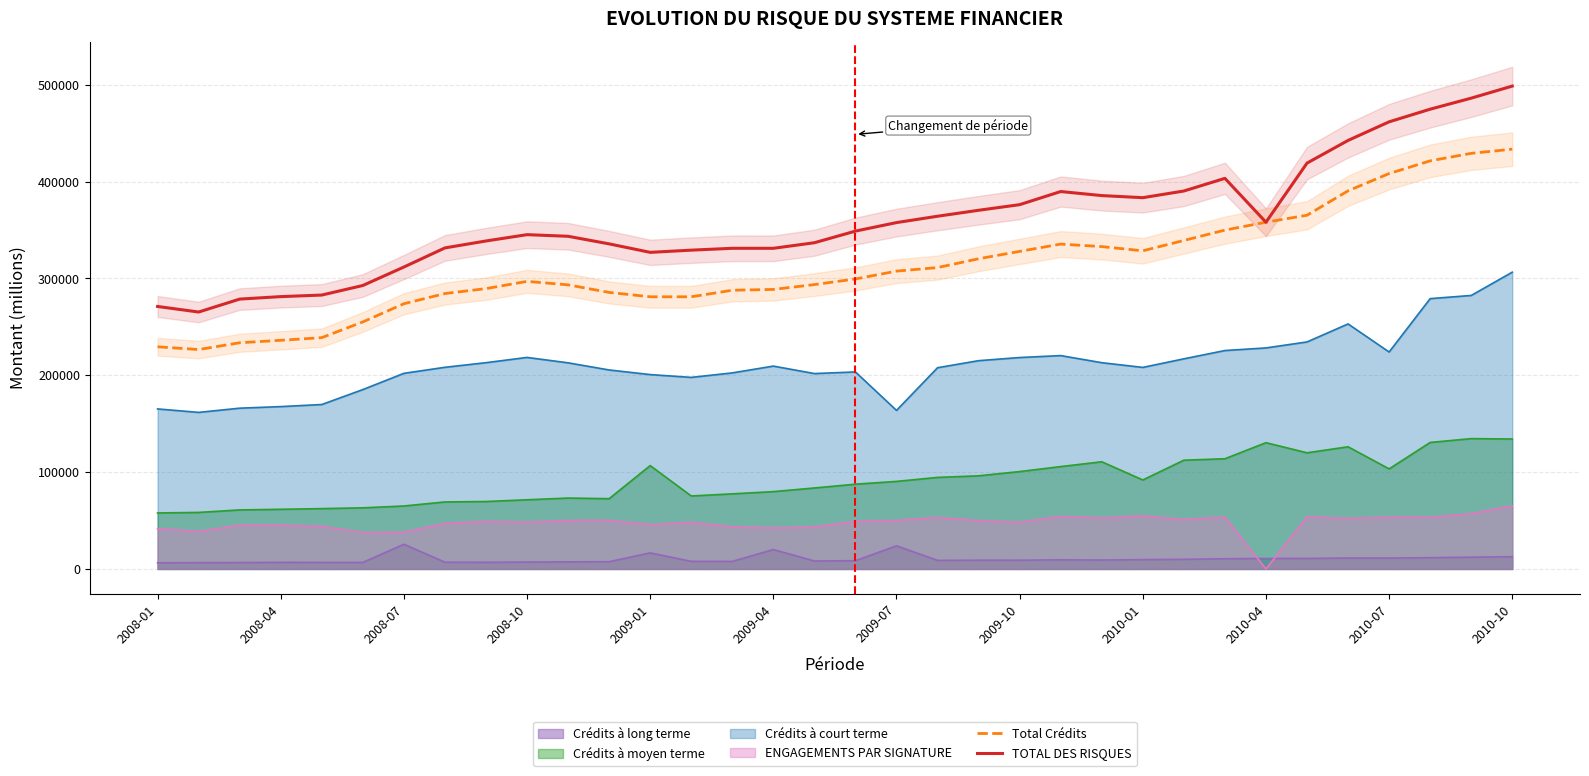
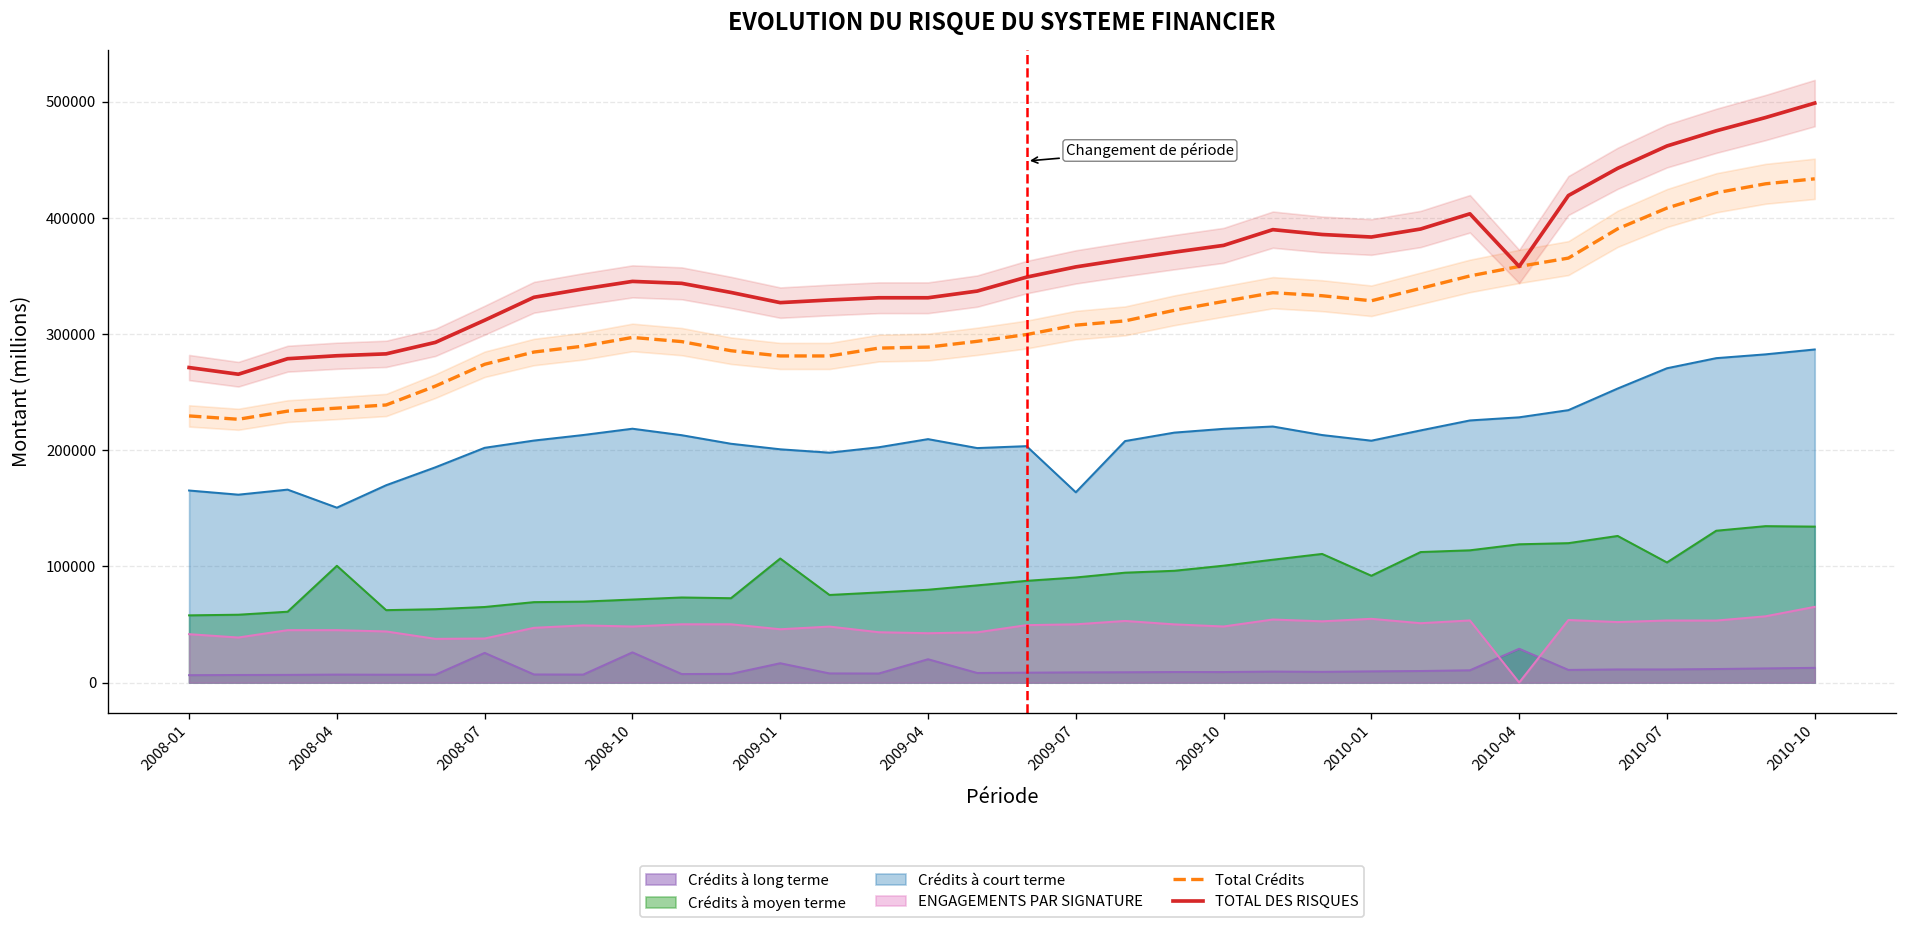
  {
    "Crédits à long terme": {
      "2008-01": 10000,
      "2008-04": 10000,
      "2008-07": 30000,
-     "2008-10": 10000,
+     "2008-10": 30000,
      "2009-01": 20000,
      "2009-04": 20000,
-     "2009-07": 20000,
+     "2009-07": 10000,
      "2009-10": 10000,
      "2010-01": 10000,
-     "2010-04": 10000,
+     "2010-04": 30000,
      "2010-07": 10000,
      "2010-10": 10000
    },
    "Crédits à moyen terme": {
      "2008-01": 60000,
-     "2008-04": 60000,
+     "2008-04": 100000,
      "2008-07": 70000,
      "2008-10": 70000,
      "2009-01": 110000,
      "2009-04": 80000,
      "2009-07": 90000,
      "2009-10": 100000,
      "2010-01": 90000,
-     "2010-04": 130000,
+     "2010-04": 120000,
      "2010-07": 100000,
      "2010-10": 130000
    },
    "Crédits à court terme": {
      "2008-01": 170000,
-     "2008-04": 170000,
+     "2008-04": 150000,
      "2008-07": 200000,
      "2008-10": 220000,
      "2009-01": 200000,
      "2009-04": 210000,
      "2009-07": 160000,
      "2009-10": 220000,
      "2010-01": 210000,
      "2010-04": 230000,
-     "2010-07": 220000,
-     "2010-10": 310000
+     "2010-07": 270000,
+     "2010-10": 290000
    }
  }
